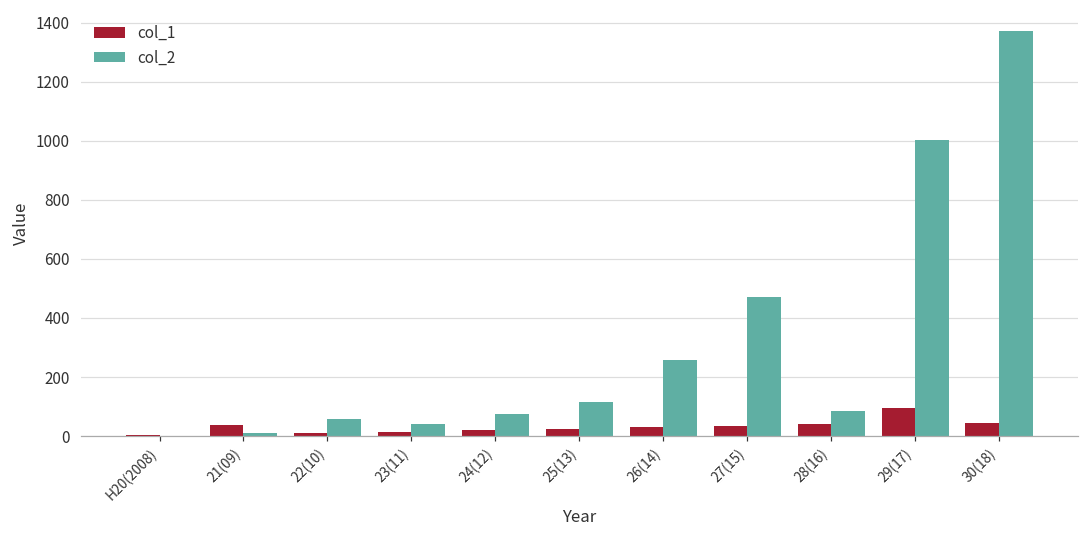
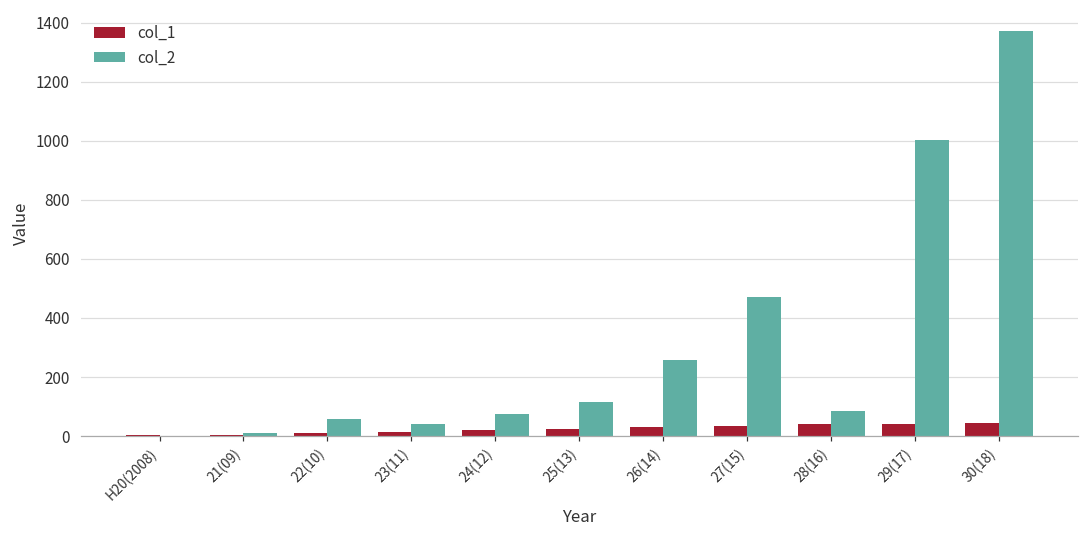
  {
    "col_1": {
-     "21(09)": 40,
+     "21(09)": 0,
      "22(10)": 10,
      "23(11)": 20,
      "24(12)": 20,
      "25(13)": 30,
      "26(14)": 30,
      "27(15)": 30,
      "28(16)": 40,
-     "29(17)": 100,
+     "29(17)": 40,
      "30(18)": 40
    },
    "col_2": {
      "22(10)": 60,
      "23(11)": 40,
      "24(12)": 80,
      "25(13)": 110,
      "26(14)": 260,
      "27(15)": 470,
      "28(16)": 90,
      "29(17)": 1000,
      "30(18)": 1370
    }
  }
